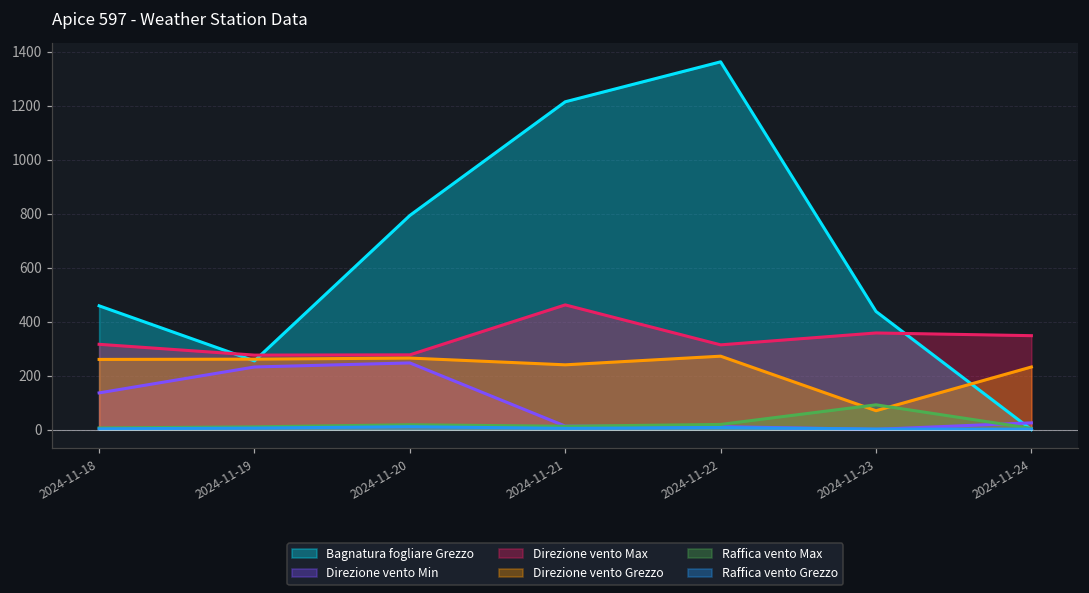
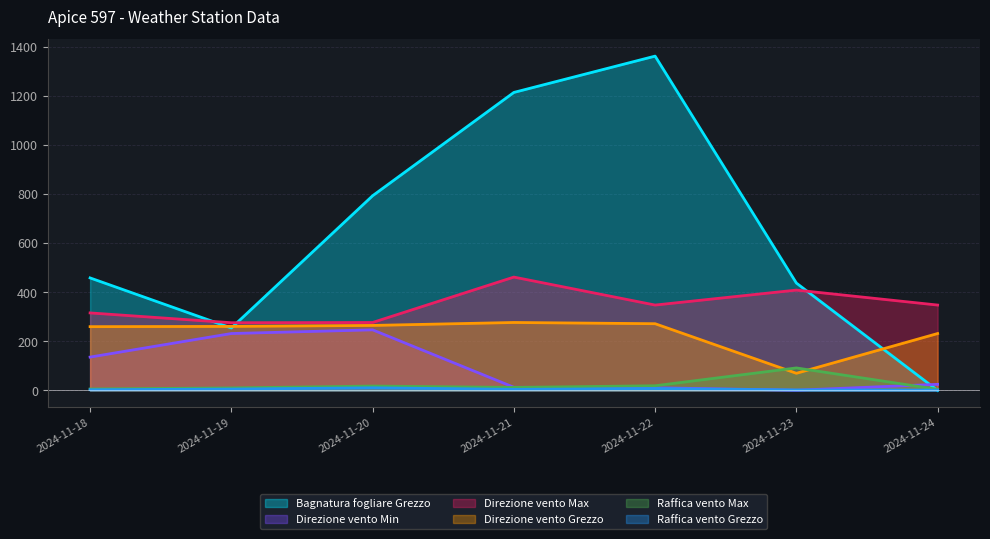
  {
    "Direzione vento Min": {
      "2024-11-18": 140,
      "2024-11-19": 230,
      "2024-11-20": 250,
      "2024-11-24": 30
    },
    "Direzione vento Max": {
      "2024-11-18": 320,
      "2024-11-19": 280,
      "2024-11-20": 280,
      "2024-11-21": 460,
-     "2024-11-22": 310,
-     "2024-11-23": 360,
+     "2024-11-22": 350,
+     "2024-11-23": 410,
      "2024-11-24": 350
    },
    "Direzione vento Grezzo": {
      "2024-11-18": 260,
      "2024-11-20": 270,
-     "2024-11-21": 240,
+     "2024-11-21": 280,
      "2024-11-22": 270,
      "2024-11-23": 70,
      "2024-11-24": 230
    },
    "Raffica vento Max": {
      "2024-11-23": 90
    }
  }
